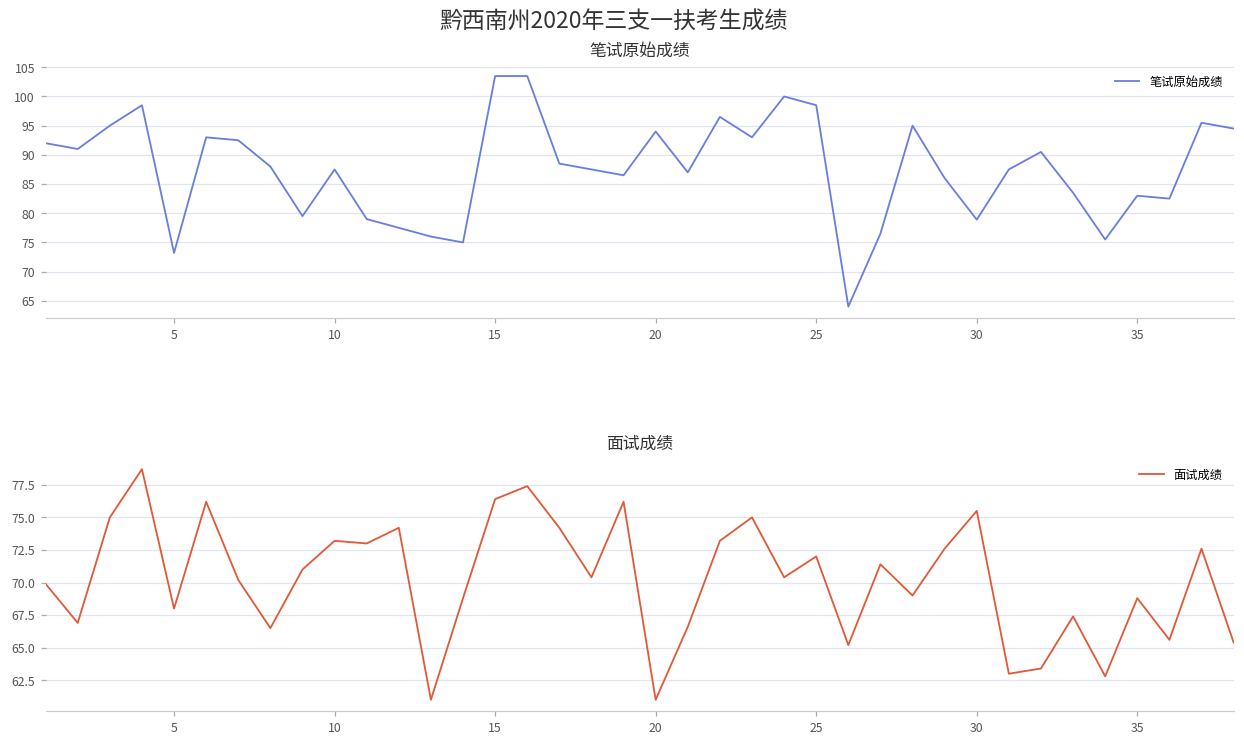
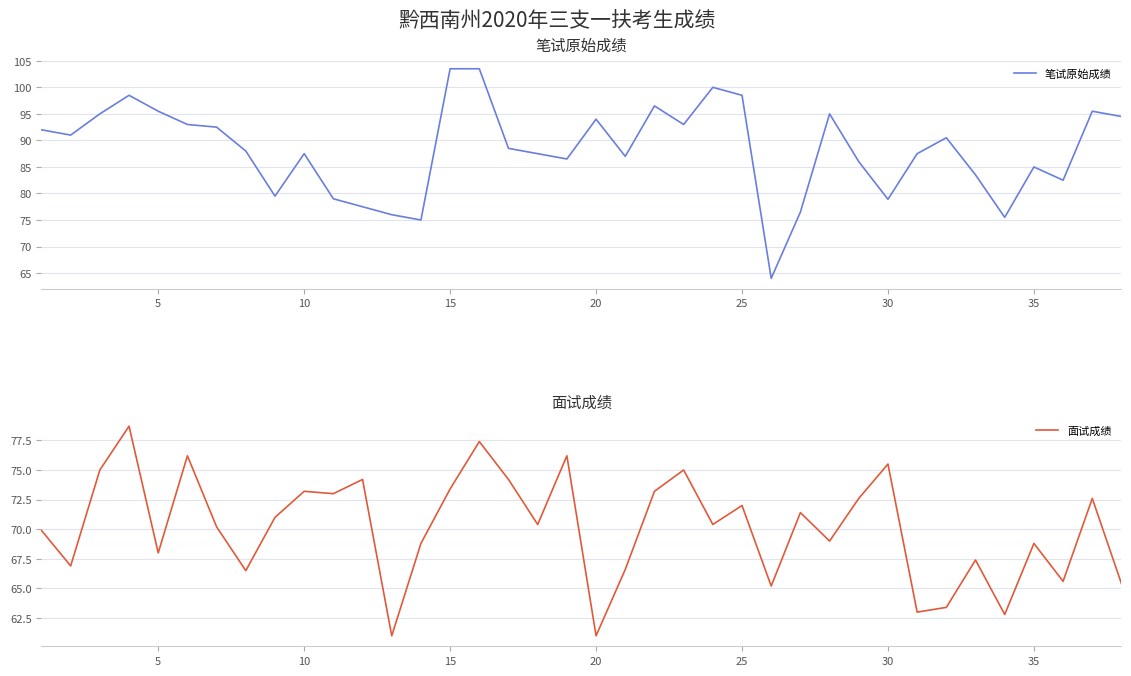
  {
    "笔试原始成绩": {
-     "5": 73,
+     "5": 96,
      "10": 88,
      "15": 104,
      "20": 94,
      "25": 99,
      "30": 79,
-     "35": 83
+     "35": 85
    },
    "面试成绩": {
      "5": 68.0,
      "10": 73.2,
-     "15": 76.4,
+     "15": 73.4,
      "20": 61.0,
      "25": 72.0,
      "30": 75.5,
      "35": 68.8
    }
  }
